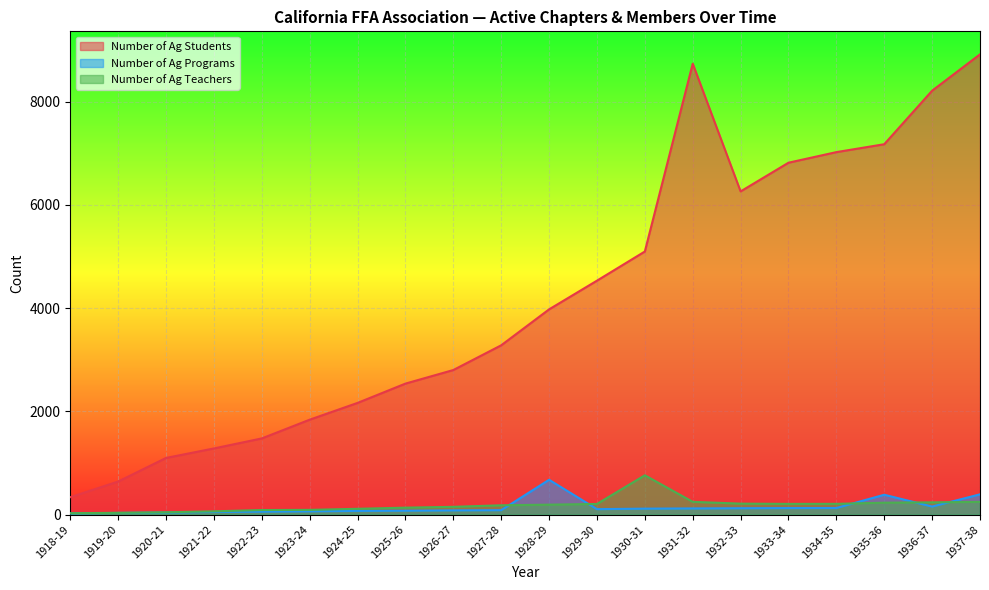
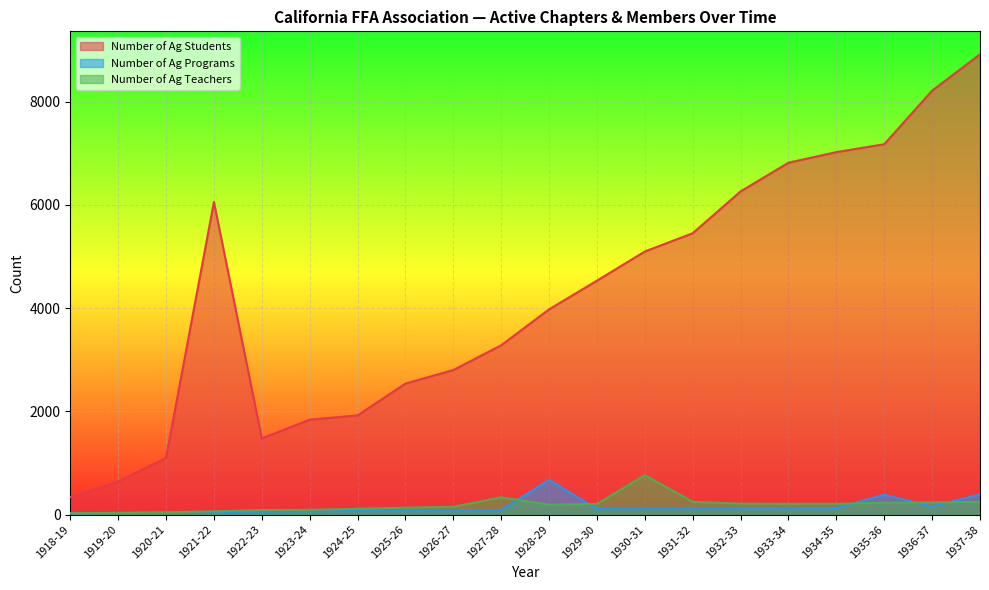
  {
    "Number of Ag Students": {
      "1918-19": 300,
      "1919-20": 600,
      "1920-21": 1100,
-     "1921-22": 1300,
+     "1921-22": 6100,
      "1922-23": 1500,
      "1923-24": 1800,
-     "1924-25": 2200,
+     "1924-25": 1900,
      "1925-26": 2500,
      "1926-27": 2800,
      "1927-28": 3300,
      "1928-29": 4000,
      "1929-30": 4500,
      "1930-31": 5100,
-     "1931-32": 8700,
+     "1931-32": 5500,
      "1932-33": 6300,
      "1933-34": 6800,
      "1934-35": 7000,
      "1935-36": 7200,
      "1936-37": 8200,
      "1937-38": 8900
    },
    "Number of Ag Programs": {
      "1925-26": 100,
      "1926-27": 100,
      "1927-28": 100,
      "1928-29": 700,
      "1929-30": 100,
      "1930-31": 100,
      "1931-32": 100,
      "1932-33": 100,
      "1933-34": 100,
      "1934-35": 100,
      "1935-36": 400,
      "1936-37": 200,
      "1937-38": 400
    },
    "Number of Ag Teachers": {
      "1925-26": 100,
      "1926-27": 200,
-     "1927-28": 200,
+     "1927-28": 300,
      "1928-29": 200,
      "1929-30": 200,
      "1930-31": 800,
      "1931-32": 200,
      "1932-33": 200,
      "1933-34": 200,
      "1934-35": 200,
      "1935-36": 200,
      "1936-37": 200,
      "1937-38": 200
    }
  }
